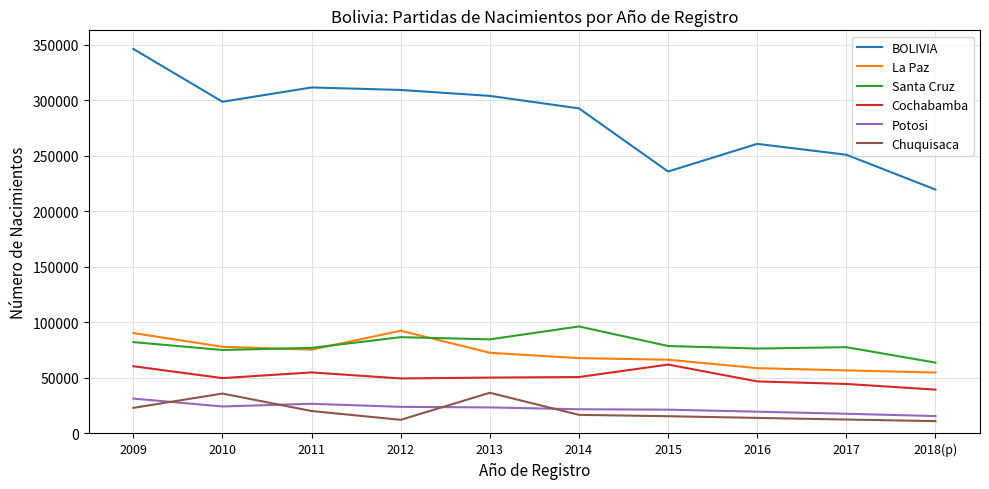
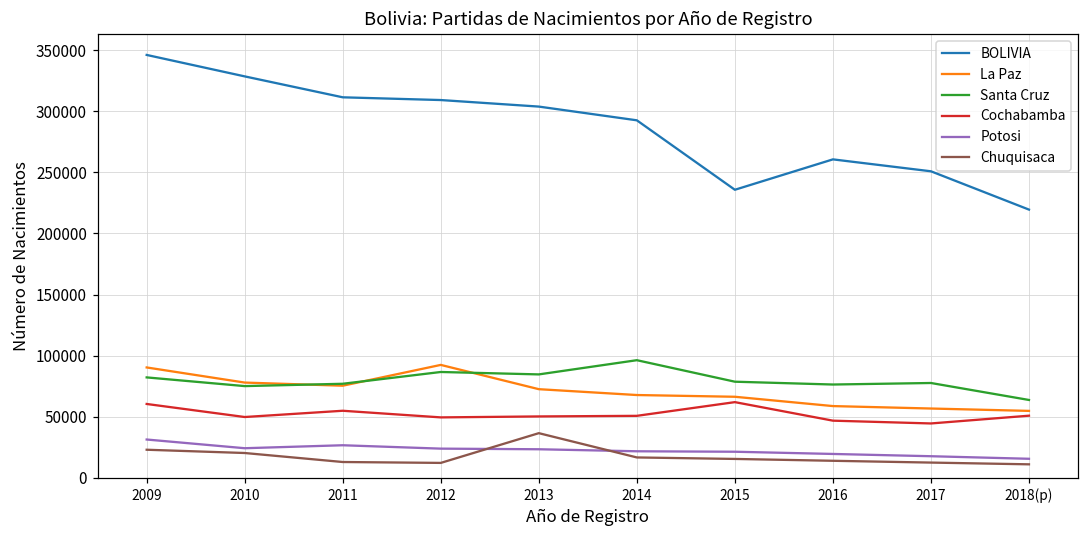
  {
    "BOLIVIA": {
      "2009": 346000,
-     "2010": 298000,
+     "2010": 328000,
      "2011": 311000,
      "2012": 309000,
      "2013": 304000,
      "2014": 293000,
      "2015": 236000,
      "2016": 261000,
      "2017": 251000,
      "2018(p)": 219000
    },
    "La Paz": {
      "2009": 90000,
      "2010": 78000,
      "2012": 92000,
      "2013": 73000,
      "2014": 68000,
      "2015": 66000,
      "2016": 59000,
      "2017": 57000,
      "2018(p)": 55000
    },
    "Santa Cruz": {
      "2009": 82000,
      "2010": 75000,
      "2012": 87000,
      "2013": 85000,
      "2014": 96000,
      "2015": 79000,
      "2016": 76000,
      "2017": 78000,
      "2018(p)": 64000
    },
    "Cochabamba": {
      "2009": 60000,
      "2010": 50000,
      "2011": 55000,
      "2012": 50000,
      "2013": 50000,
      "2014": 51000,
      "2015": 62000,
      "2016": 47000,
      "2017": 45000,
-     "2018(p)": 39000
+     "2018(p)": 51000
    },
    "Potosi": {
      "2009": 31000,
      "2010": 24000,
      "2011": 27000,
      "2012": 24000,
      "2013": 23000,
      "2014": 22000,
      "2015": 21000,
      "2016": 20000,
      "2017": 18000,
      "2018(p)": 16000
    },
    "Chuquisaca": {
      "2009": 23000,
-     "2010": 36000,
-     "2011": 20000,
+     "2010": 20000,
+     "2011": 13000,
      "2012": 12000,
      "2013": 37000,
      "2014": 17000,
      "2015": 16000,
      "2016": 14000,
      "2017": 13000,
      "2018(p)": 11000
    }
  }
